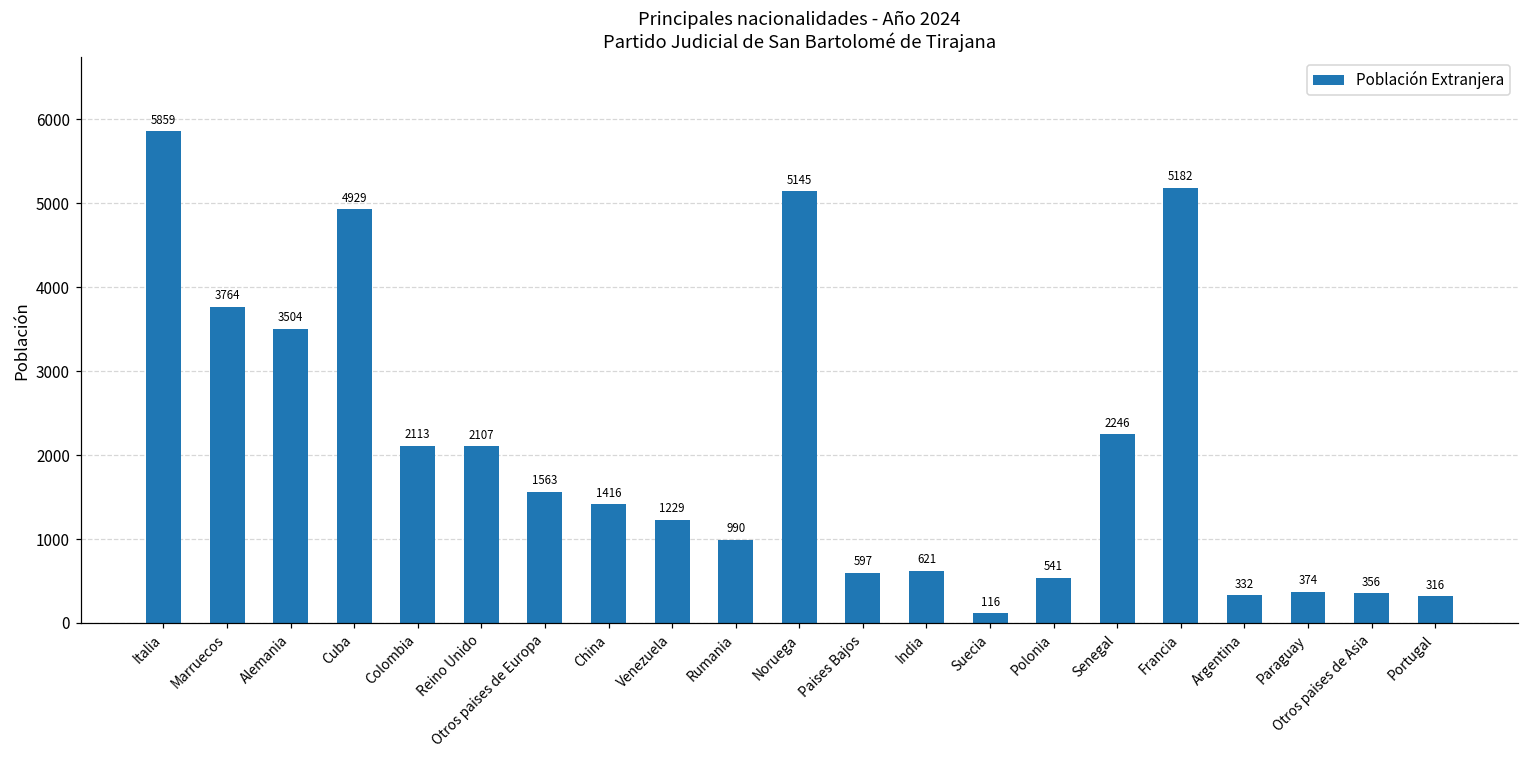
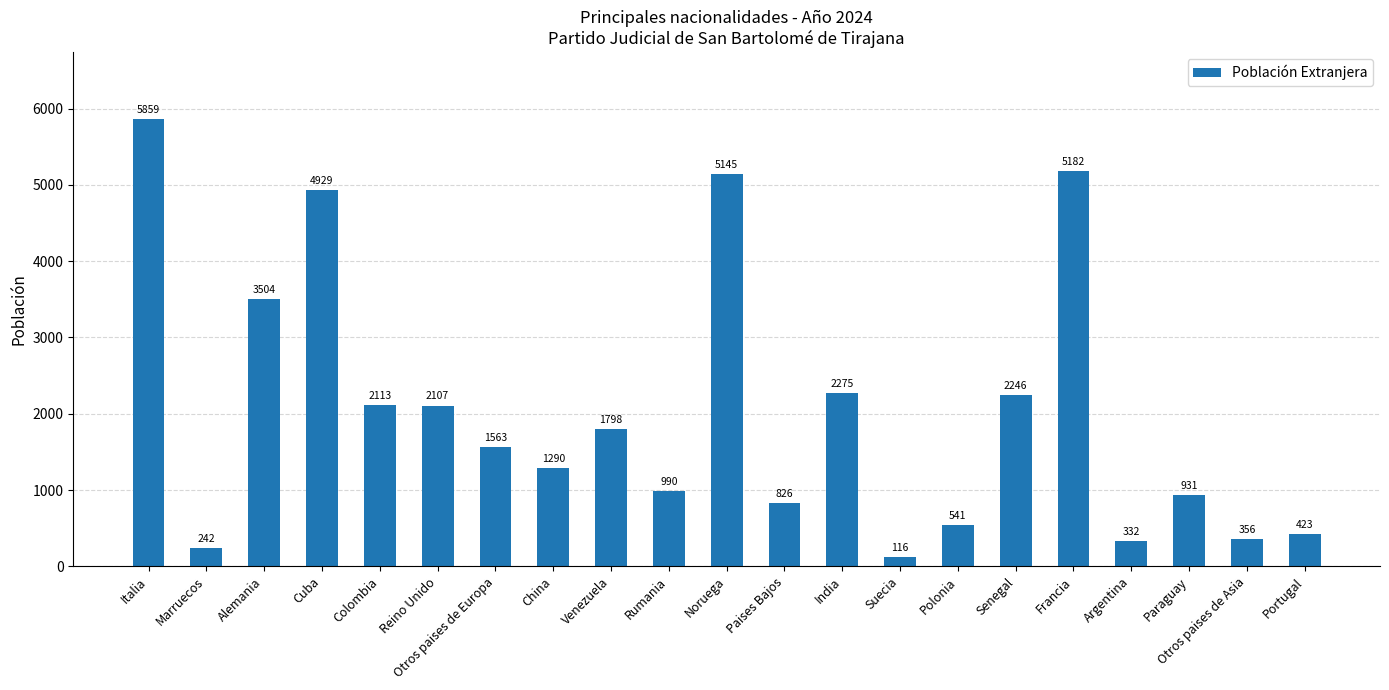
  {
    "Italia": 5859,
-   "Marruecos": 3764,
+   "Marruecos": 242,
    "Alemania": 3504,
    "Cuba": 4929,
    "Colombia": 2113,
    "Reino Unido": 2107,
    "Otros paises de Europa": 1563,
-   "China": 1416,
-   "Venezuela": 1229,
+   "China": 1290,
+   "Venezuela": 1798,
    "Rumania": 990,
    "Noruega": 5145,
-   "Paises Bajos": 597,
-   "India": 621,
+   "Paises Bajos": 826,
+   "India": 2275,
    "Suecia": 116,
    "Polonia": 541,
    "Senegal": 2246,
    "Francia": 5182,
    "Argentina": 332,
-   "Paraguay": 374,
+   "Paraguay": 931,
    "Otros paises de Asia": 356,
-   "Portugal": 316
+   "Portugal": 423
  }
